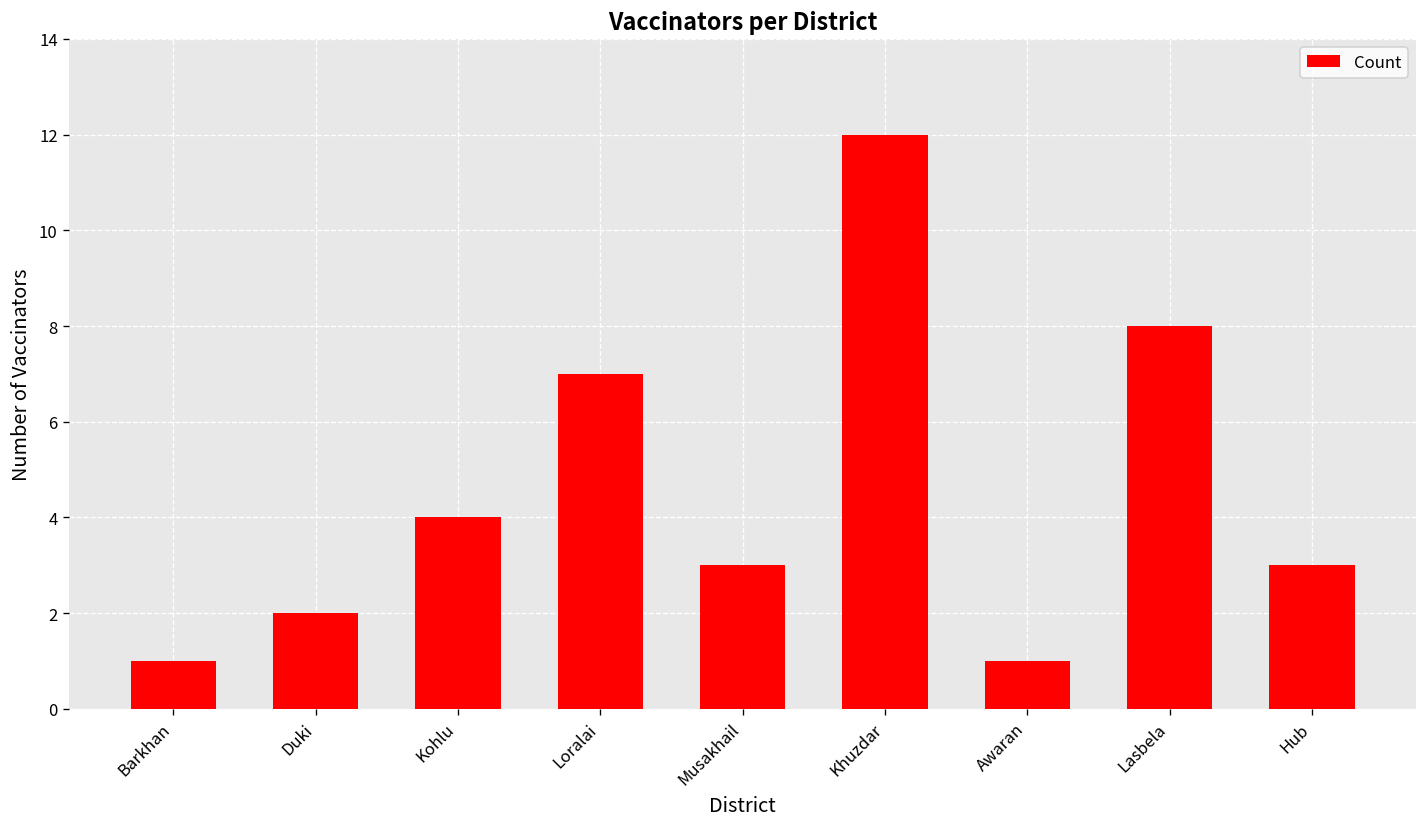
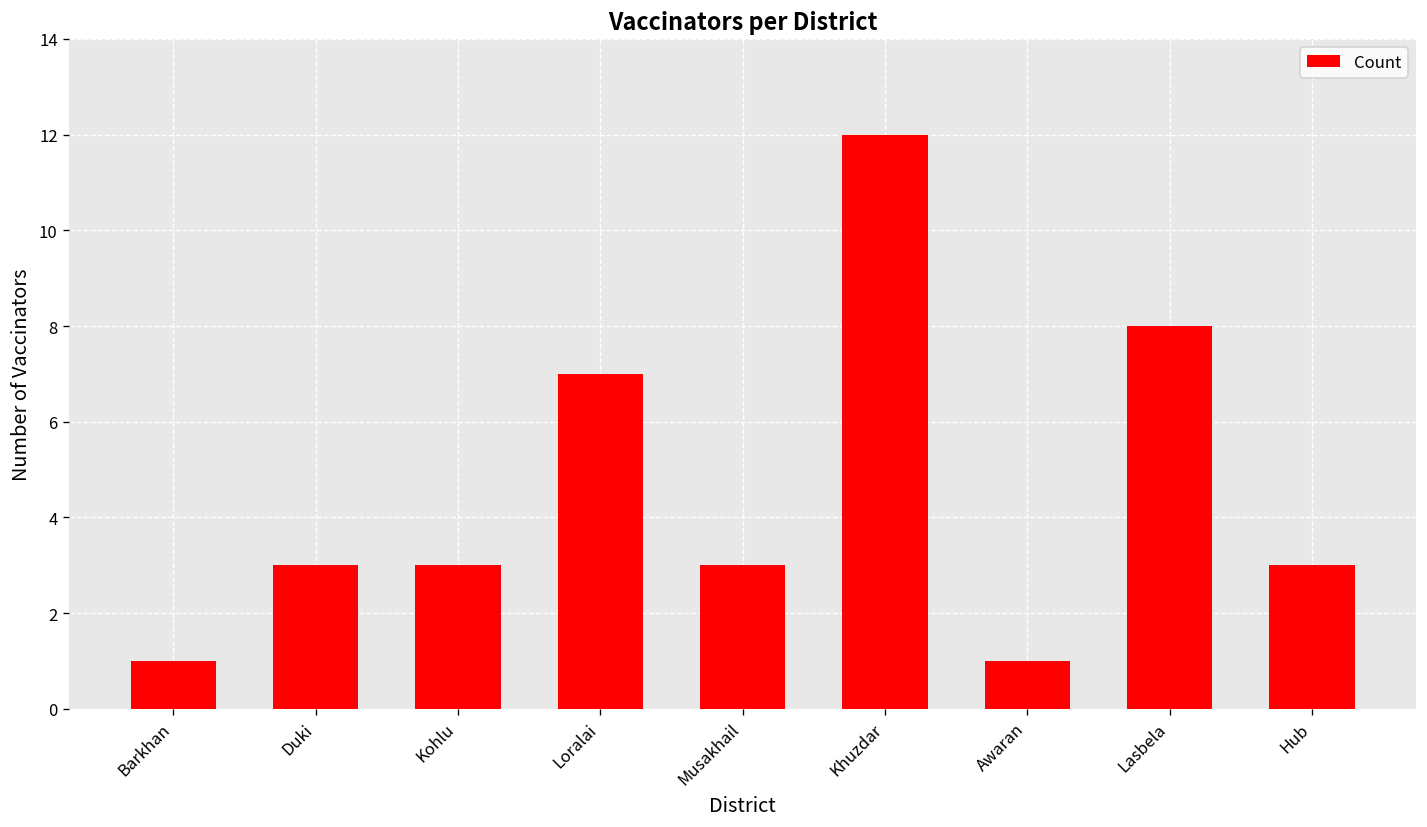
  {
    "Barkhan": 1,
-   "Duki": 2,
-   "Kohlu": 4,
+   "Duki": 3,
+   "Kohlu": 3,
    "Loralai": 7,
    "Musakhail": 3,
    "Khuzdar": 12,
    "Awaran": 1,
    "Lasbela": 8,
    "Hub": 3
  }
